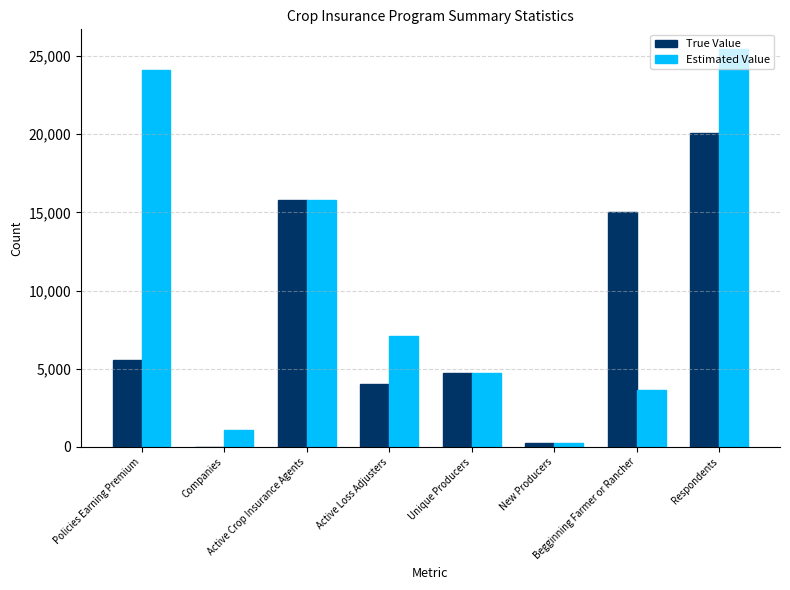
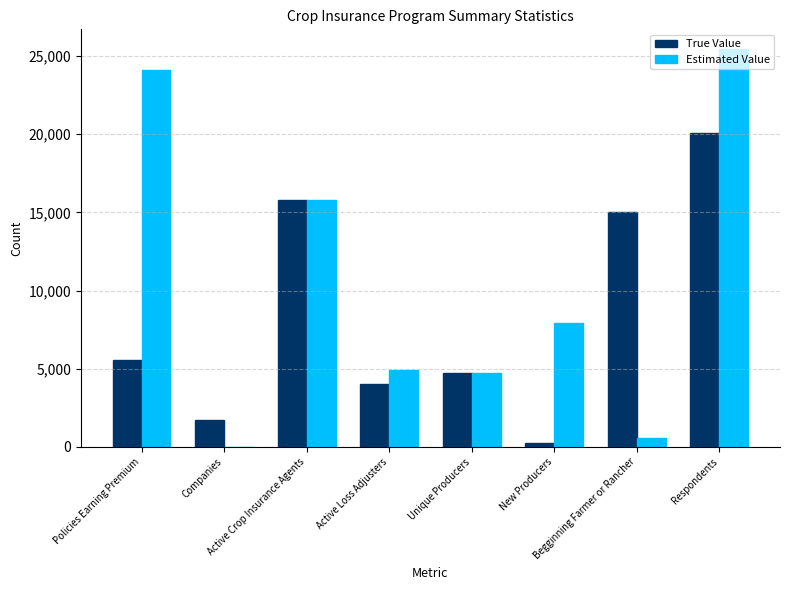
  {
    "True Value": {
      "Policies Earning Premium": "5,500",
-     "Companies": "0",
+     "Companies": "1,700",
      "Active Crop Insurance Agents": "15,800",
      "Active Loss Adjusters": "4,000",
      "Unique Producers": "4,700",
      "New Producers": "300",
      "Begginning Farmer or Rancher": "15,000",
      "Respondents": "20,100"
    },
    "Estimated Value": {
      "Policies Earning Premium": "24,100",
-     "Companies": "1,100",
+     "Companies": "0",
      "Active Crop Insurance Agents": "15,800",
-     "Active Loss Adjusters": "7,100",
+     "Active Loss Adjusters": "4,900",
      "Unique Producers": "4,700",
-     "New Producers": "300",
-     "Begginning Farmer or Rancher": "3,600"
+     "New Producers": "7,900",
+     "Begginning Farmer or Rancher": "500"
    }
  }
